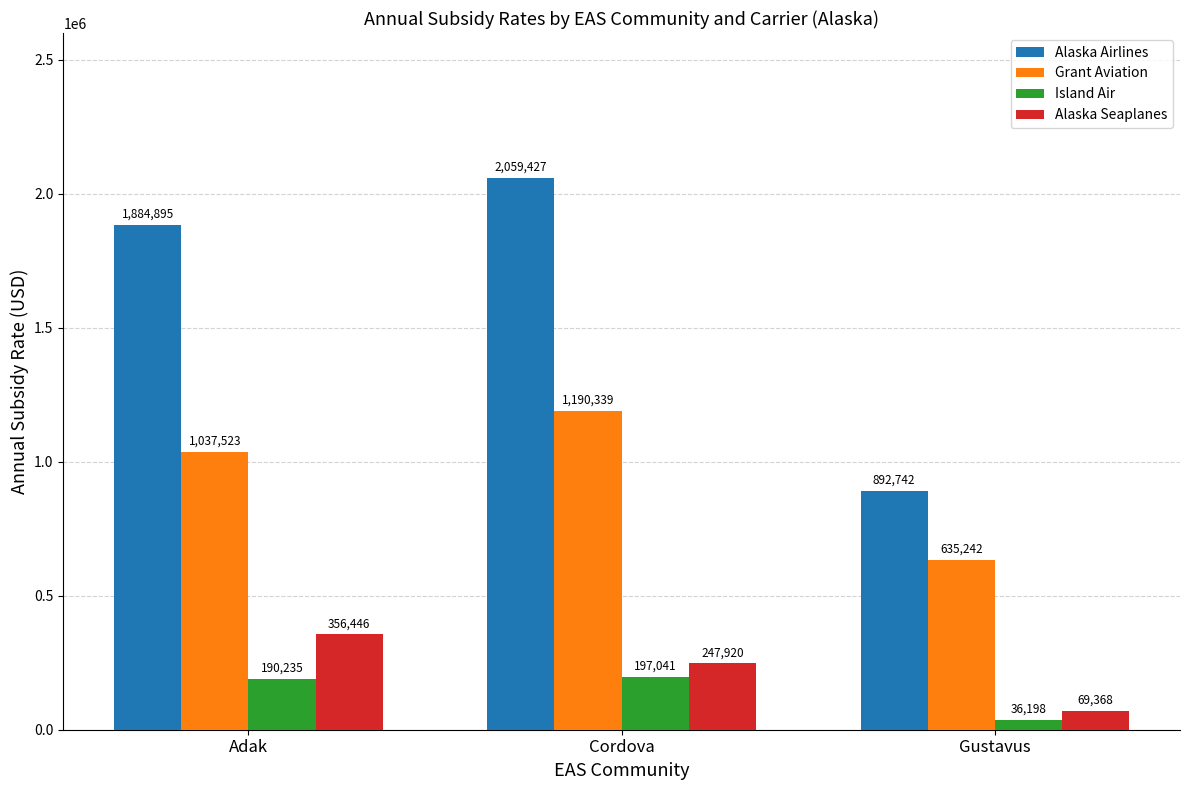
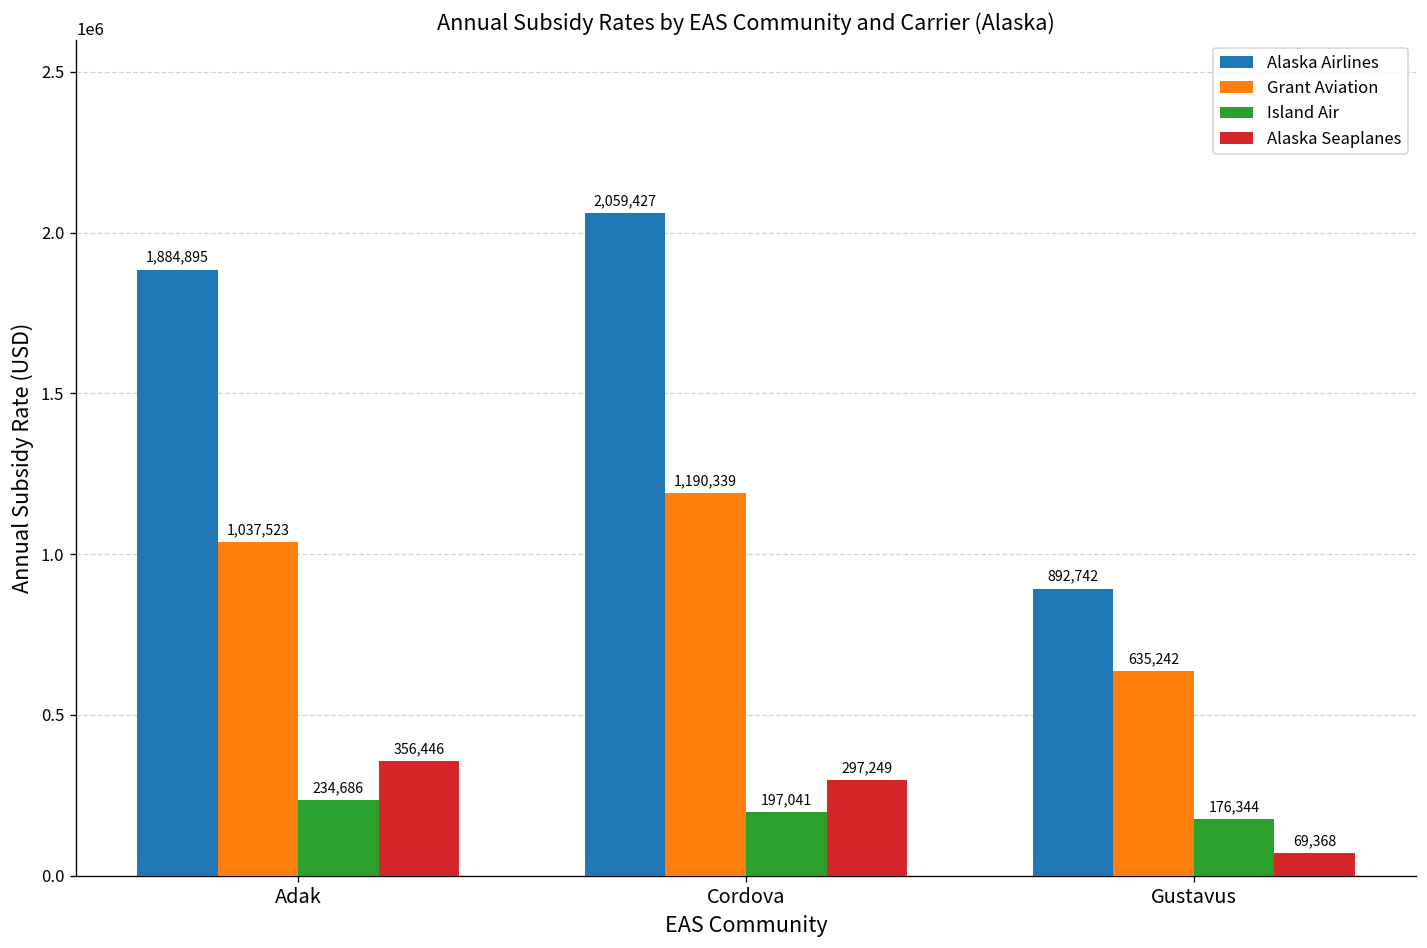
  {
    "Alaska Airlines": {
      "Adak": "1,884,895",
      "Cordova": "2,059,427",
      "Gustavus": "892,742"
    },
    "Grant Aviation": {
      "Adak": "1,037,523",
      "Cordova": "1,190,339",
      "Gustavus": "635,242"
    },
    "Island Air": {
-     "Adak": "190,235",
+     "Adak": "234,686",
      "Cordova": "197,041",
-     "Gustavus": "36,198"
+     "Gustavus": "176,344"
    },
    "Alaska Seaplanes": {
      "Adak": "356,446",
-     "Cordova": "247,920",
+     "Cordova": "297,249",
      "Gustavus": "69,368"
    }
  }
